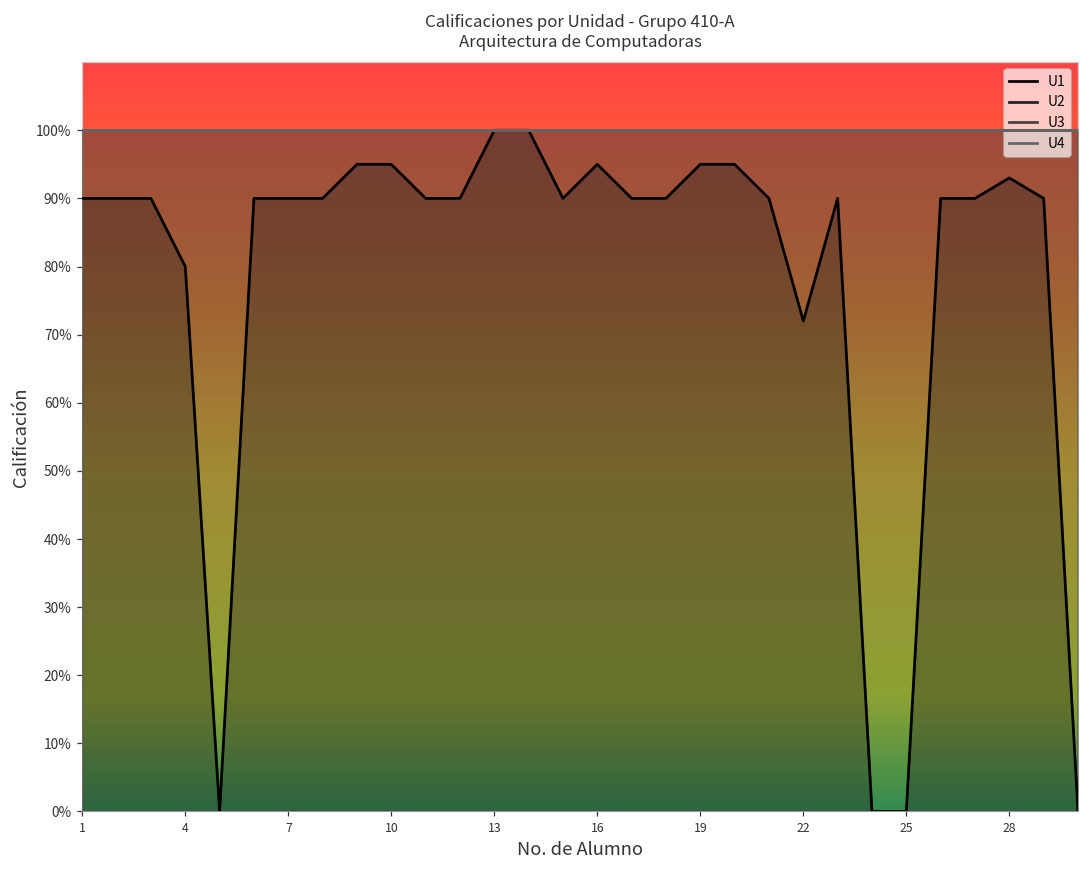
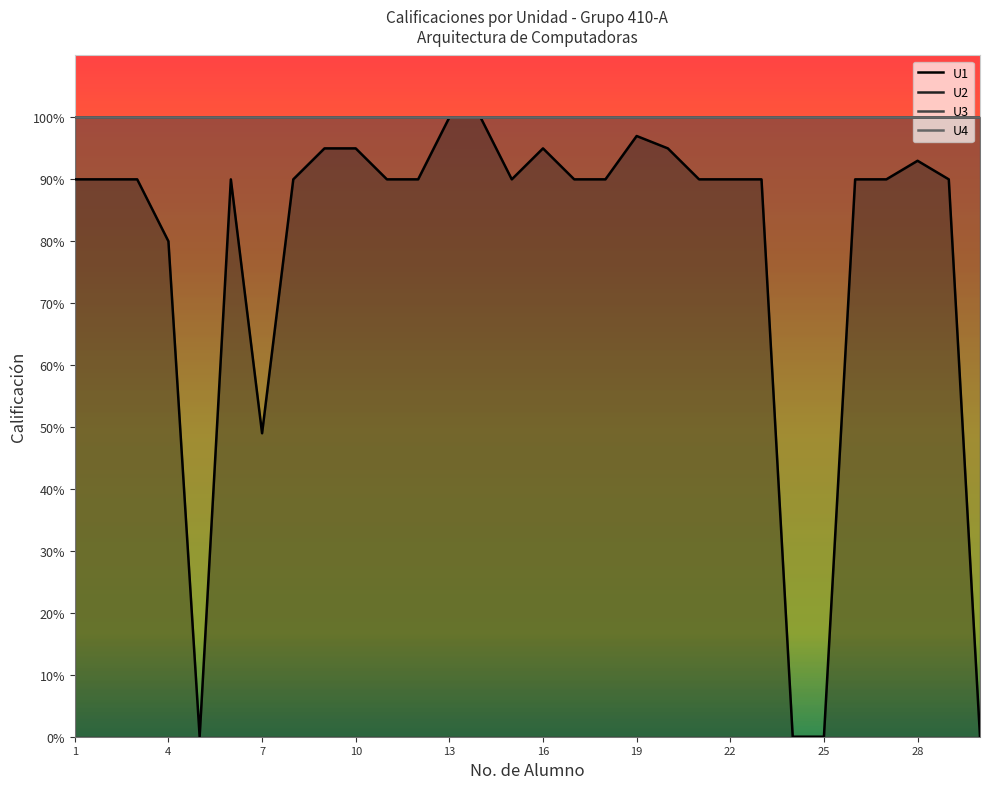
  {
    "U1": {
      "1": "90%",
      "4": "80%",
-     "7": "90%",
+     "7": "49%",
      "10": "95%",
      "16": "95%",
-     "19": "95%",
-     "22": "72%",
+     "19": "97%",
+     "22": "90%",
      "25": "0%",
      "28": "93%"
    },
    "U4": {
      "1": "100%",
      "4": "100%",
      "7": "100%",
      "10": "100%",
      "16": "100%",
      "19": "100%",
      "22": "100%",
      "25": "100%"
    }
  }
